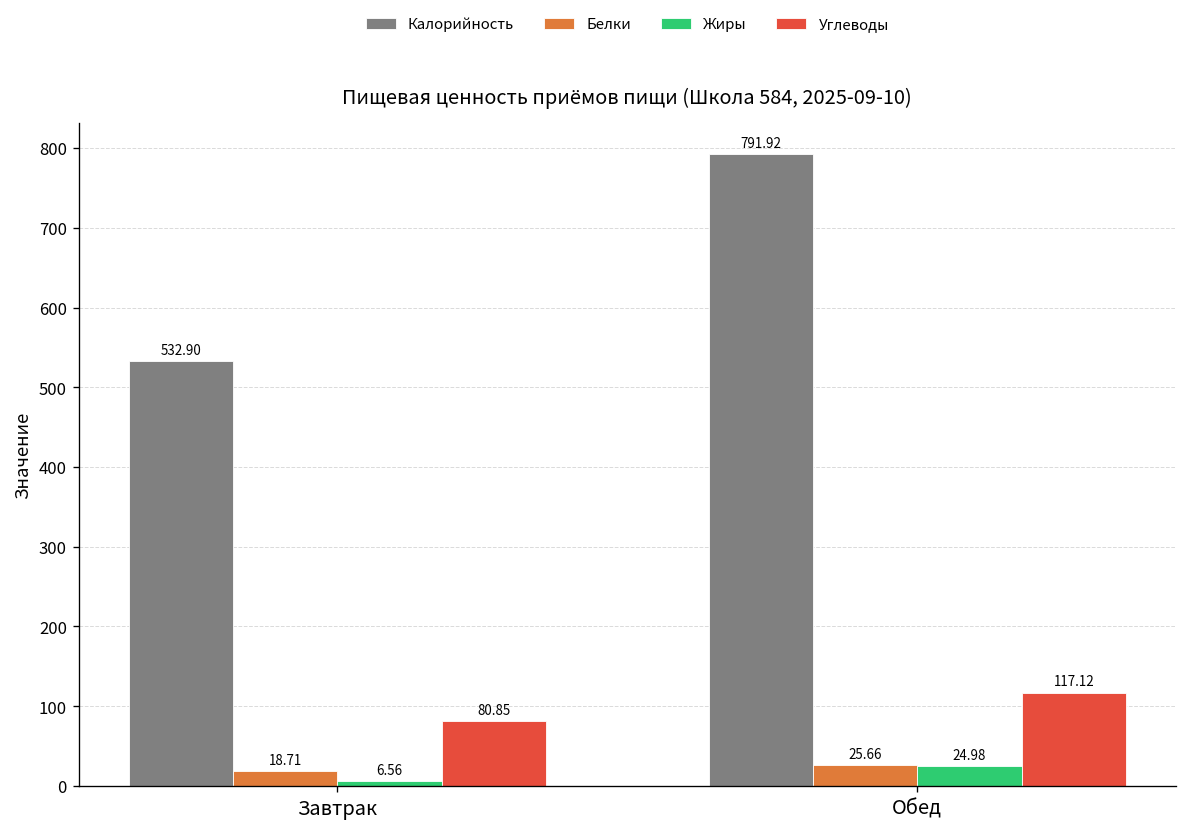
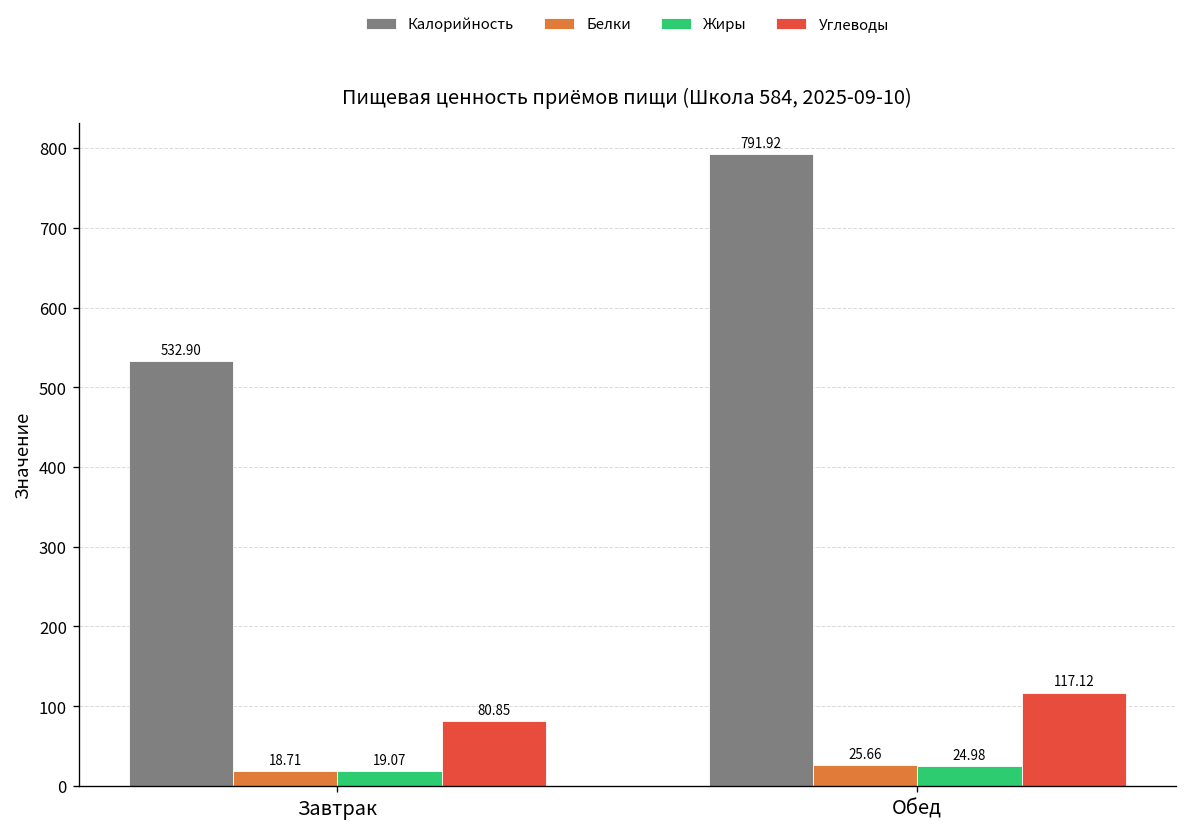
  {
    "Калорийность": {
      "Завтрак": 532.90,
      "Обед": 791.92
    },
    "Жиры": {
-     "Завтрак": 6.56,
+     "Завтрак": 19.07,
      "Обед": 24.98
    }
  }
